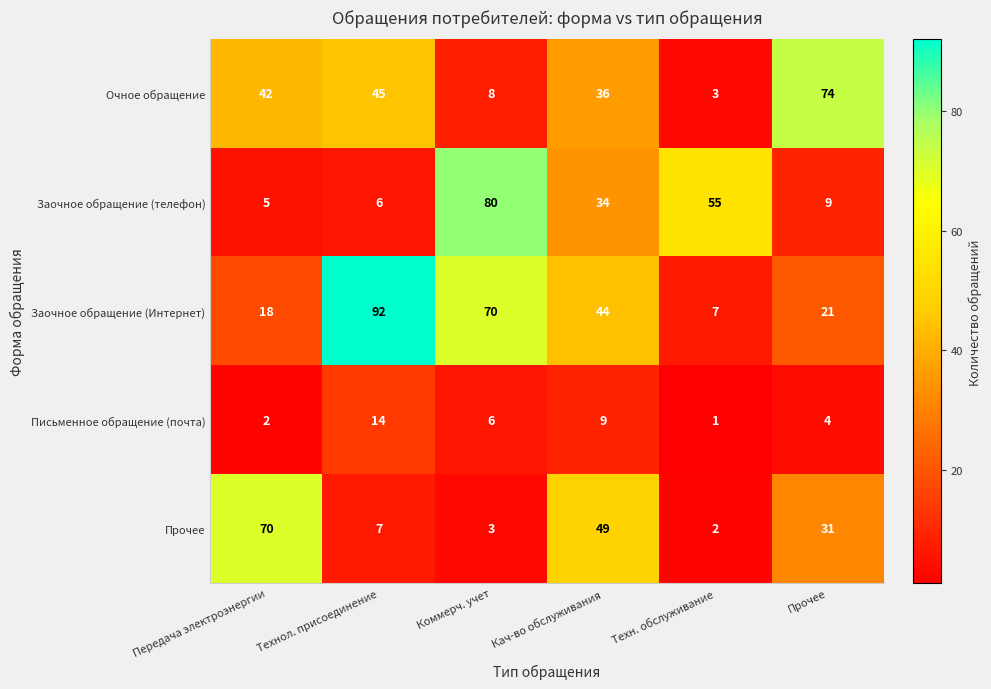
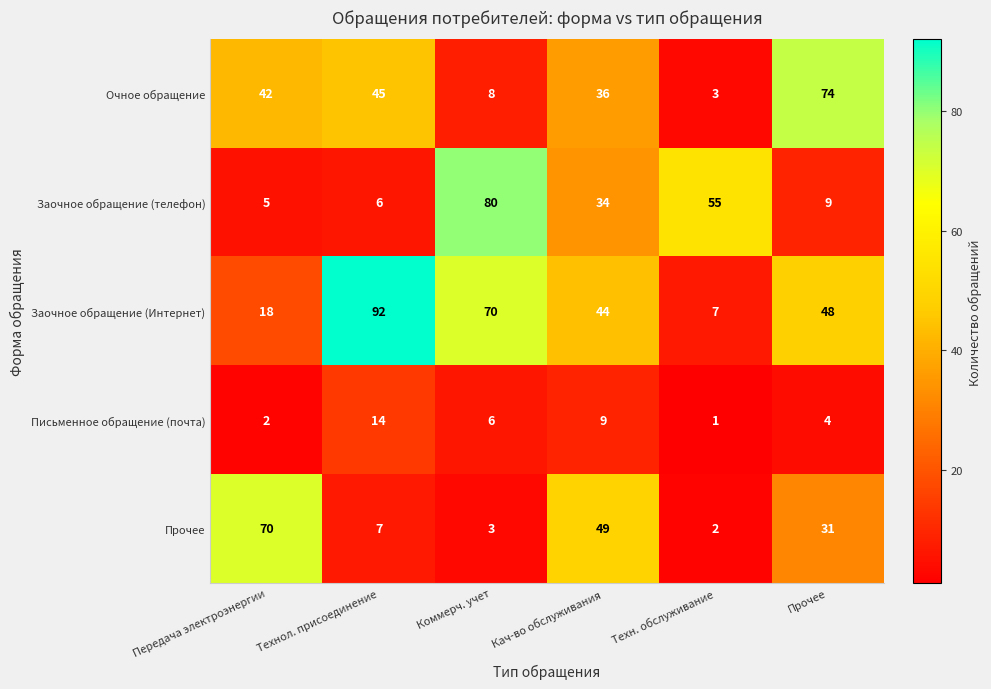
  {
    "Очное обращение": {
      "Передача электроэнергии": 42,
      "Технол. присоединение": 45,
      "Коммерч. учет": 8,
      "Кач-во обслуживания": 36,
      "Техн. обслуживание": 3,
      "Прочее": 74
    },
    "Заочное обращение (телефон)": {
      "Передача электроэнергии": 5,
      "Технол. присоединение": 6,
      "Коммерч. учет": 80,
      "Кач-во обслуживания": 34,
      "Техн. обслуживание": 55,
      "Прочее": 9
    },
    "Заочное обращение (Интернет)": {
      "Передача электроэнергии": 18,
      "Технол. присоединение": 92,
      "Коммерч. учет": 70,
      "Кач-во обслуживания": 44,
      "Техн. обслуживание": 7,
-     "Прочее": 21
+     "Прочее": 48
    },
    "Письменное обращение (почта)": {
      "Передача электроэнергии": 2,
      "Технол. присоединение": 14,
      "Коммерч. учет": 6,
      "Кач-во обслуживания": 9,
      "Техн. обслуживание": 1,
      "Прочее": 4
    },
    "Прочее": {
      "Передача электроэнергии": 70,
      "Технол. присоединение": 7,
      "Коммерч. учет": 3,
      "Кач-во обслуживания": 49,
      "Техн. обслуживание": 2,
      "Прочее": 31
    }
  }
